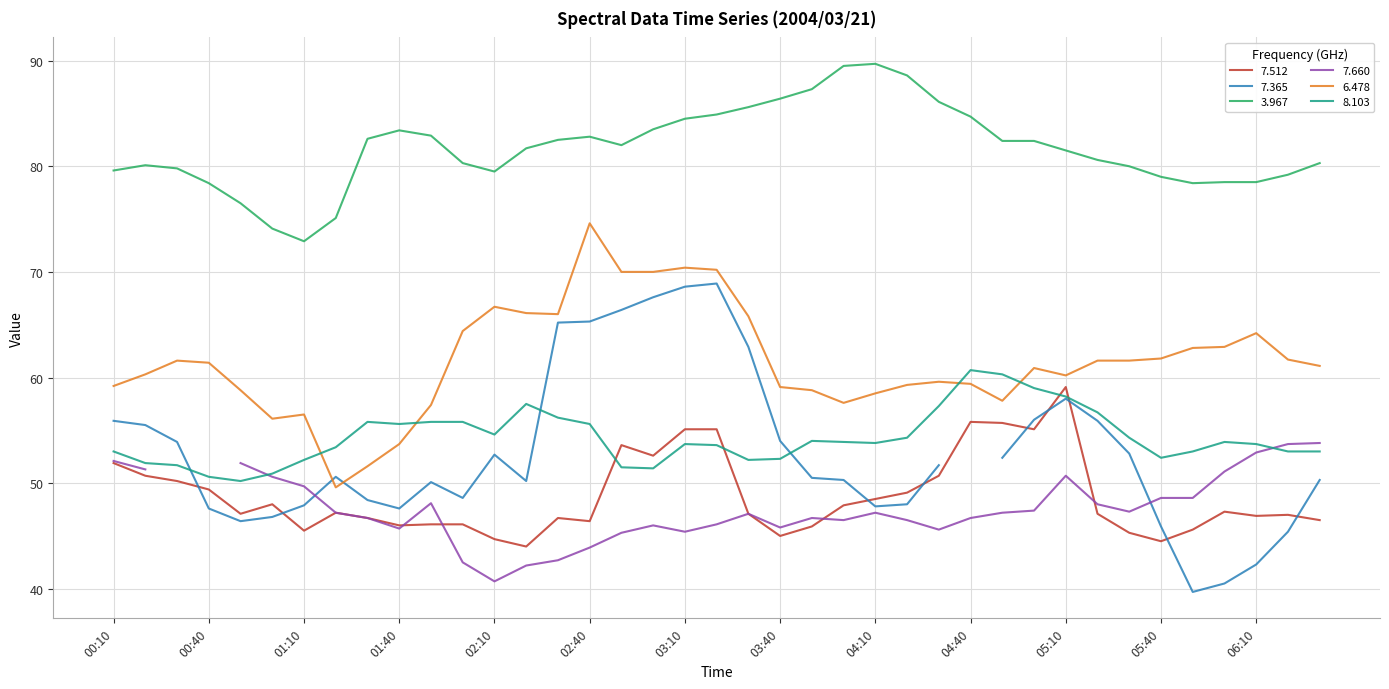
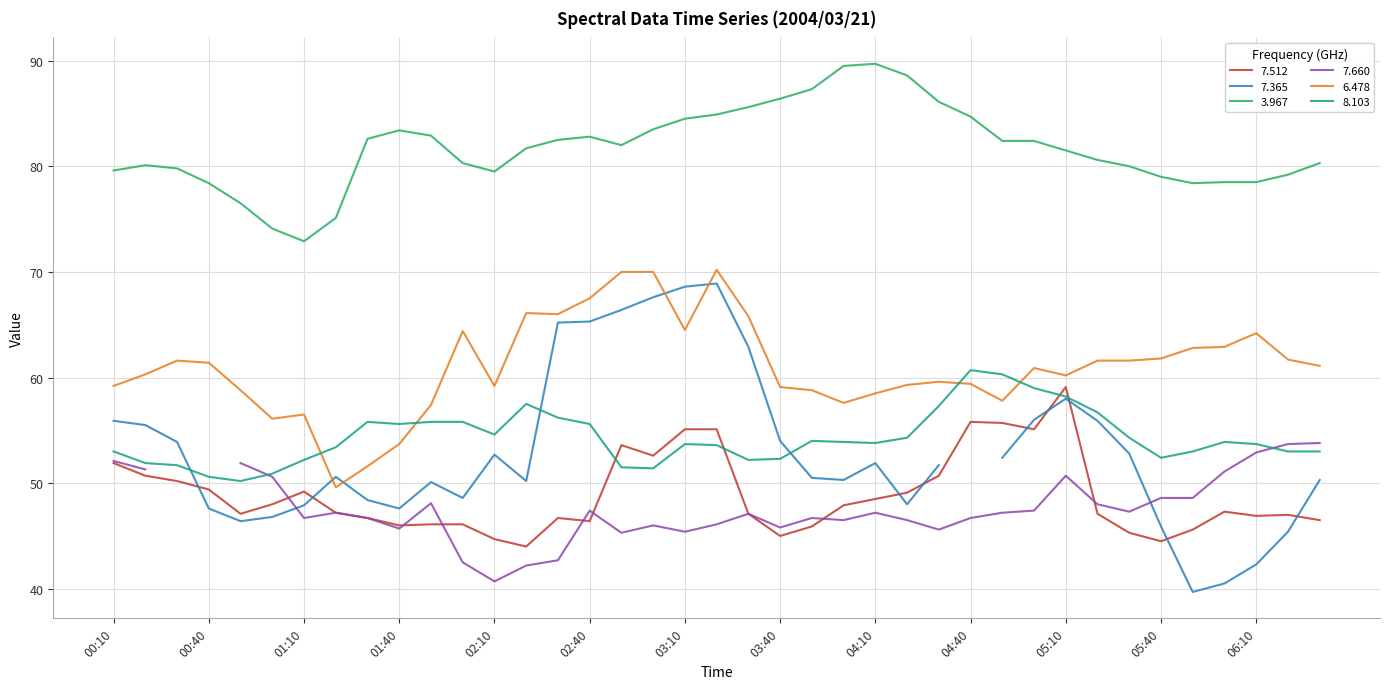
  {
    "7.512": {
      "00:40": 49.4,
-     "01:10": 45.5,
+     "01:10": 49.2,
      "01:40": 46.0,
      "02:10": 44.7,
      "02:40": 46.4,
      "03:10": 55.1,
      "03:40": 45.0,
      "04:10": 48.5,
      "04:40": 55.8,
      "05:10": 59.1,
      "05:40": 44.5,
      "06:10": 46.9
    },
    "7.365": {
      "00:10": 55.9,
      "00:40": 47.6,
      "01:10": 47.9,
      "01:40": 47.6,
      "02:10": 52.7,
      "02:40": 65.3,
      "03:10": 68.6,
      "03:40": 54.0,
-     "04:10": 47.8,
+     "04:10": 51.9,
      "05:40": 45.9,
      "06:10": 42.3
    },
    "7.660": {
-     "01:10": 49.7,
+     "01:10": 46.7,
      "01:40": 45.7,
      "02:10": 40.7,
-     "02:40": 43.9,
+     "02:40": 47.4,
      "03:10": 45.4,
      "03:40": 45.8,
      "04:10": 47.2,
      "04:40": 46.7,
      "05:10": 50.7,
      "05:40": 48.6,
      "06:10": 52.9
    },
    "6.478": {
      "00:10": 59.2,
      "00:40": 61.4,
      "01:10": 56.5,
      "01:40": 53.7,
-     "02:10": 66.7,
-     "02:40": 74.6,
-     "03:10": 70.4,
+     "02:10": 59.2,
+     "02:40": 67.5,
+     "03:10": 64.5,
      "03:40": 59.1,
      "04:10": 58.5,
      "04:40": 59.4,
      "05:10": 60.2,
      "05:40": 61.8,
      "06:10": 64.2
    }
  }
